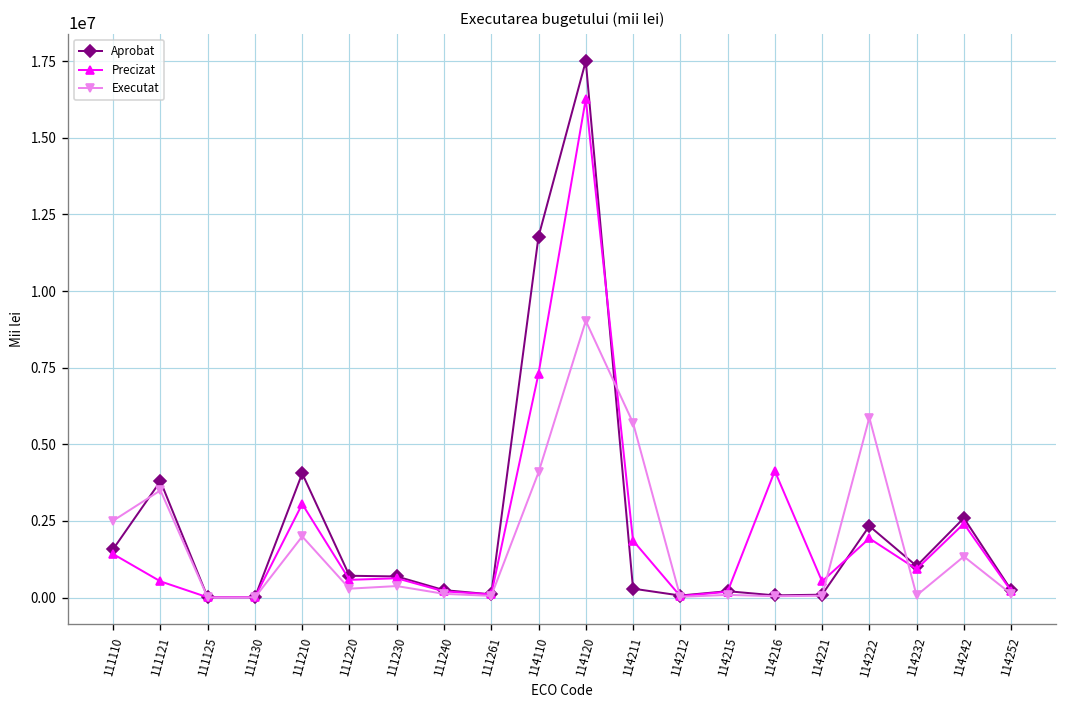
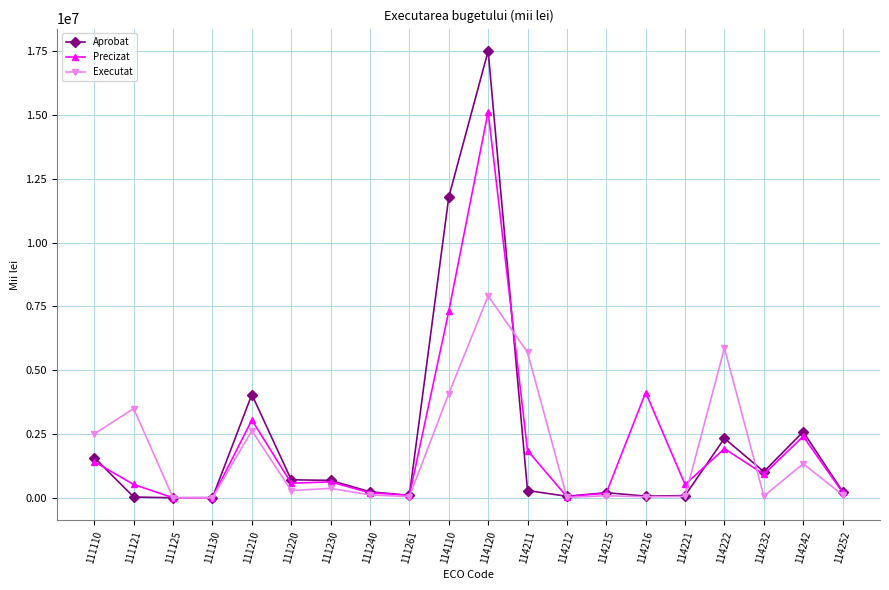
  {
    "Aprobat": {
      "111110": 1600000,
-     "111121": 3800000,
+     "111121": 0,
      "111210": 4100000,
      "111220": 700000,
      "114110": 11800000,
      "114120": 17500000,
      "114211": 300000,
      "114222": 2300000,
      "114242": 2600000
    },
    "Precizat": {
      "111110": 1400000,
      "111121": 500000,
      "111210": 3100000,
      "111220": 600000,
      "114110": 7300000,
-     "114120": 16300000,
+     "114120": 15100000,
      "114211": 1900000,
      "114216": 4100000,
      "114221": 500000,
      "114222": 1900000,
      "114242": 2400000
    },
    "Executat": {
      "111110": 2500000,
      "111121": 3500000,
-     "111210": 2000000,
+     "111210": 2600000,
      "111220": 300000,
      "111230": 400000,
      "114110": 4100000,
-     "114120": 9000000,
+     "114120": 7900000,
      "114211": 5700000,
      "114215": 100000,
      "114222": 5900000,
      "114232": 100000,
      "114242": 1300000
    }
  }
